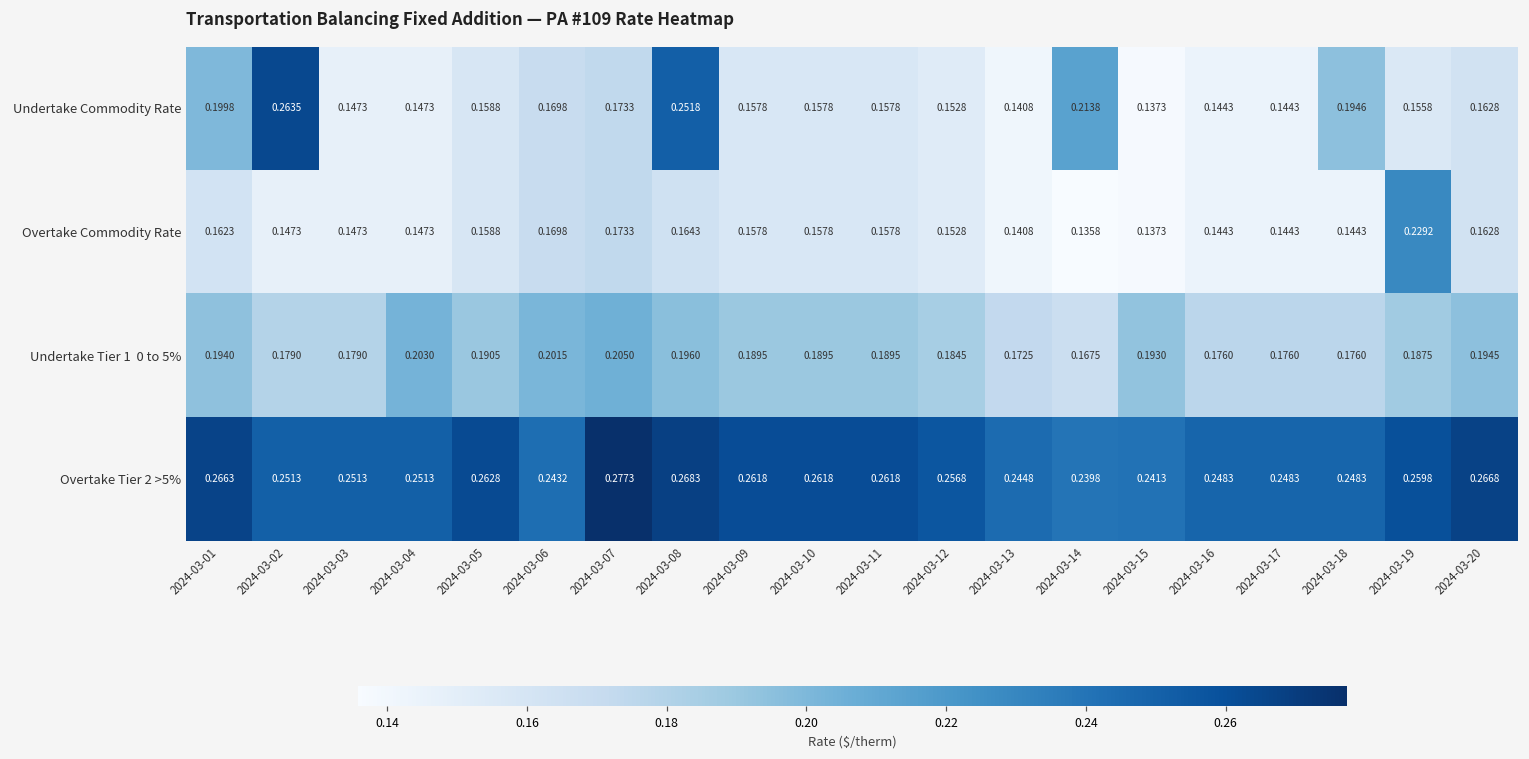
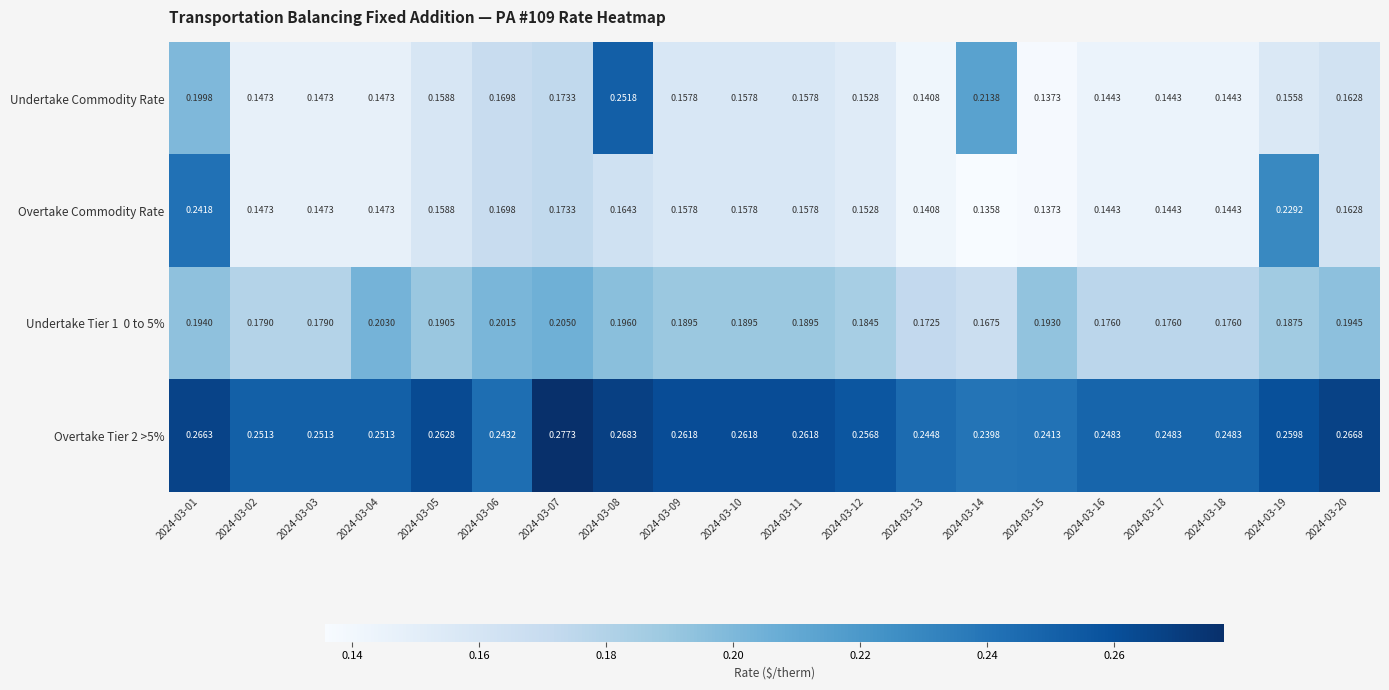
  {
    "Undertake Commodity Rate": {
      "2024-03-01": 0.1998,
-     "2024-03-02": 0.2635,
+     "2024-03-02": 0.1473,
      "2024-03-03": 0.1473,
      "2024-03-04": 0.1473,
      "2024-03-05": 0.1588,
      "2024-03-06": 0.1698,
      "2024-03-07": 0.1733,
      "2024-03-08": 0.2518,
      "2024-03-09": 0.1578,
      "2024-03-10": 0.1578,
      "2024-03-11": 0.1578,
      "2024-03-12": 0.1528,
      "2024-03-13": 0.1408,
      "2024-03-14": 0.2138,
      "2024-03-15": 0.1373,
      "2024-03-16": 0.1443,
      "2024-03-17": 0.1443,
-     "2024-03-18": 0.1946,
+     "2024-03-18": 0.1443,
      "2024-03-19": 0.1558,
      "2024-03-20": 0.1628
    },
    "Overtake Commodity Rate": {
-     "2024-03-01": 0.1623,
+     "2024-03-01": 0.2418,
      "2024-03-02": 0.1473,
      "2024-03-03": 0.1473,
      "2024-03-04": 0.1473,
      "2024-03-05": 0.1588,
      "2024-03-06": 0.1698,
      "2024-03-07": 0.1733,
      "2024-03-08": 0.1643,
      "2024-03-09": 0.1578,
      "2024-03-10": 0.1578,
      "2024-03-11": 0.1578,
      "2024-03-12": 0.1528,
      "2024-03-13": 0.1408,
      "2024-03-14": 0.1358,
      "2024-03-15": 0.1373,
      "2024-03-16": 0.1443,
      "2024-03-17": 0.1443,
      "2024-03-18": 0.1443,
      "2024-03-19": 0.2292,
      "2024-03-20": 0.1628
    },
    "Undertake Tier 1 0 to 5%": {
      "2024-03-01": 0.1940,
      "2024-03-02": 0.1790,
      "2024-03-03": 0.1790,
      "2024-03-04": 0.2030,
      "2024-03-05": 0.1905,
      "2024-03-06": 0.2015,
      "2024-03-07": 0.2050,
      "2024-03-08": 0.1960,
      "2024-03-09": 0.1895,
      "2024-03-10": 0.1895,
      "2024-03-11": 0.1895,
      "2024-03-12": 0.1845,
      "2024-03-13": 0.1725,
      "2024-03-14": 0.1675,
      "2024-03-15": 0.1930,
      "2024-03-16": 0.1760,
      "2024-03-17": 0.1760,
      "2024-03-18": 0.1760,
      "2024-03-19": 0.1875,
      "2024-03-20": 0.1945
    },
    "Overtake Tier 2 >5%": {
      "2024-03-01": 0.2663,
      "2024-03-02": 0.2513,
      "2024-03-03": 0.2513,
      "2024-03-04": 0.2513,
      "2024-03-05": 0.2628,
      "2024-03-06": 0.2432,
      "2024-03-07": 0.2773,
      "2024-03-08": 0.2683,
      "2024-03-09": 0.2618,
      "2024-03-10": 0.2618,
      "2024-03-11": 0.2618,
      "2024-03-12": 0.2568,
      "2024-03-13": 0.2448,
      "2024-03-14": 0.2398,
      "2024-03-15": 0.2413,
      "2024-03-16": 0.2483,
      "2024-03-17": 0.2483,
      "2024-03-18": 0.2483,
      "2024-03-19": 0.2598,
      "2024-03-20": 0.2668
    }
  }
